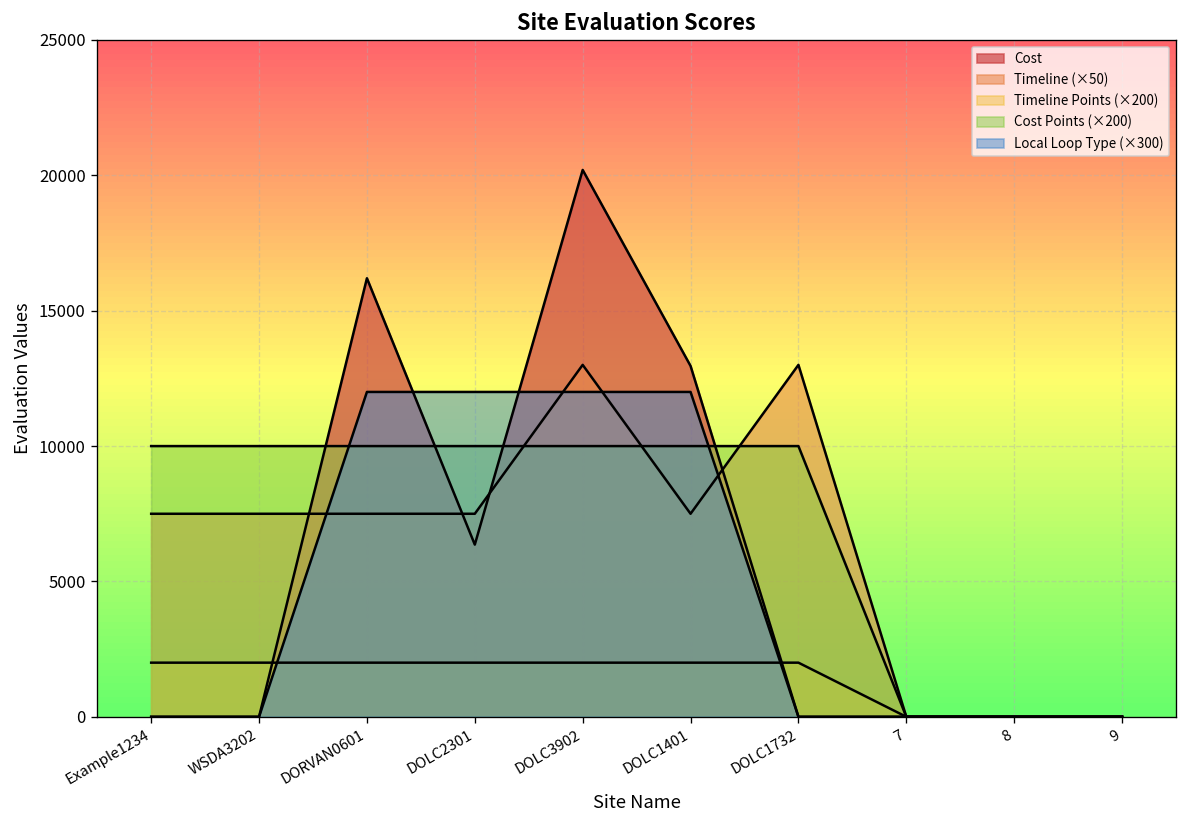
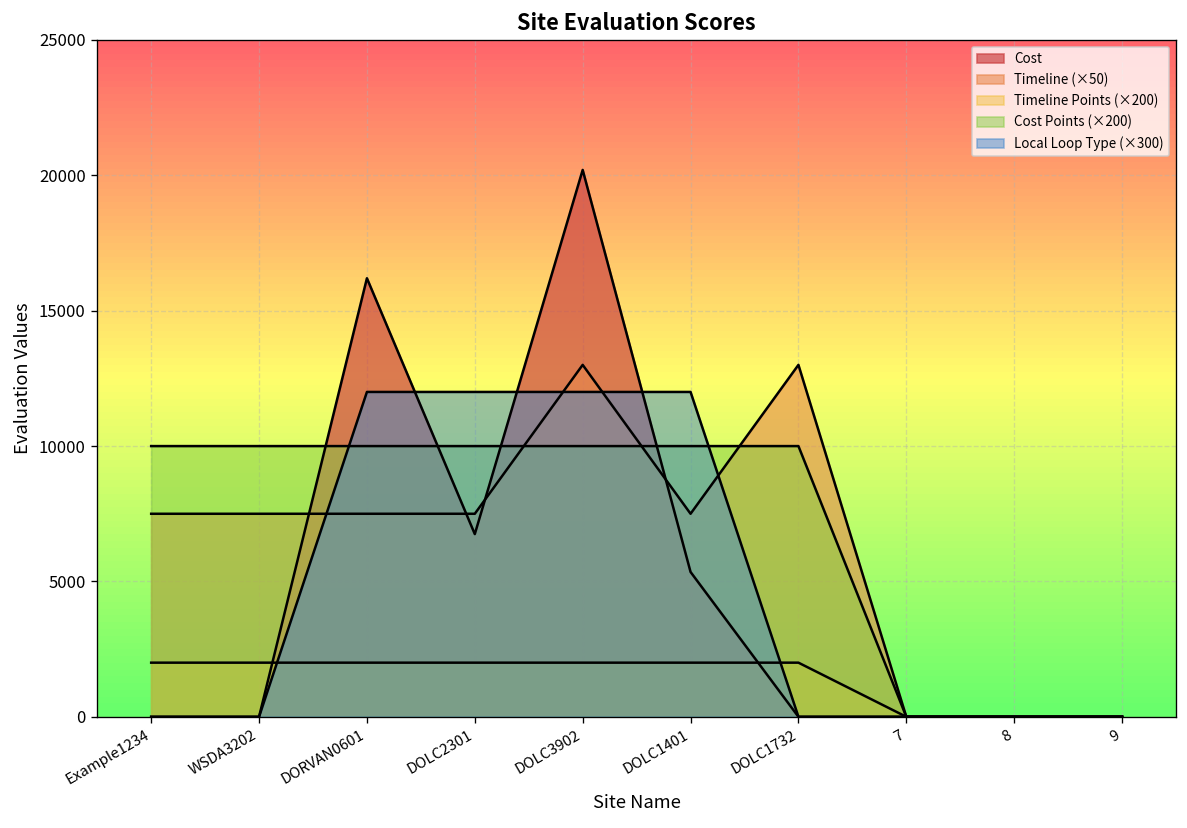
  {
    "Cost": {
      "DORVAN0601": 16200,
-     "DOLC2301": 6400,
+     "DOLC2301": 6700,
      "DOLC3902": 20200,
-     "DOLC1401": 13000
+     "DOLC1401": 5400
    },
    "Cost Points (×200)": {
      "Example1234": 10000,
      "WSDA3202": 10000,
      "DORVAN0601": 10000,
      "DOLC2301": 10000,
      "DOLC3902": 10000,
      "DOLC1401": 10000,
      "DOLC1732": 10000
    },
    "Local Loop Type (×300)": {
      "DORVAN0601": 12000,
      "DOLC2301": 12000,
      "DOLC3902": 12000,
      "DOLC1401": 12000
    }
  }
